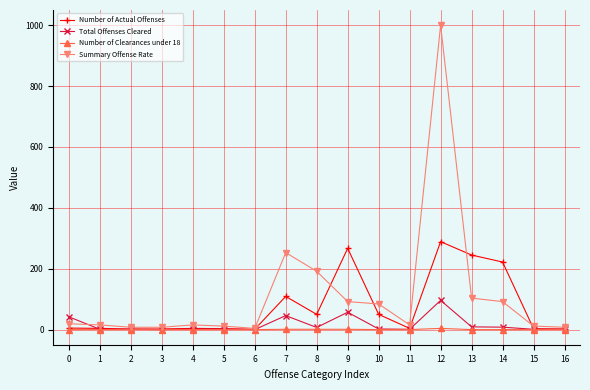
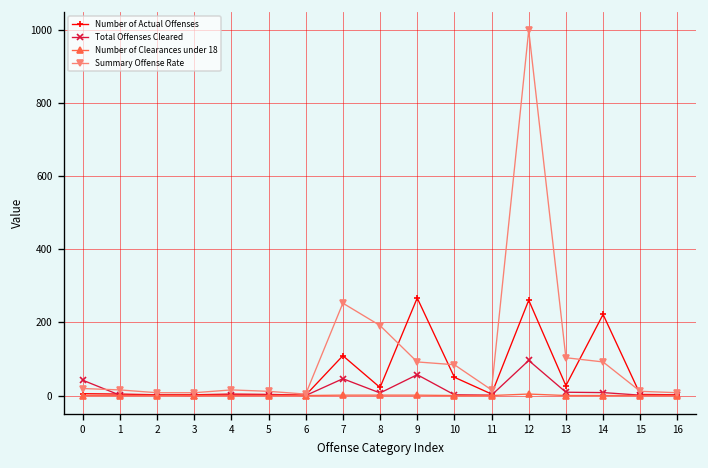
  {
    "Number of Actual Offenses": {
      "7": 110,
-     "8": 50,
+     "8": 20,
      "9": 270,
      "10": 50,
-     "12": 290,
-     "13": 250,
+     "12": 260,
+     "13": 30,
      "14": 220
    },
    "Total Offenses Cleared": {
      "0": 40,
      "7": 50,
      "9": 60,
      "12": 100,
      "13": 10
    }
  }
